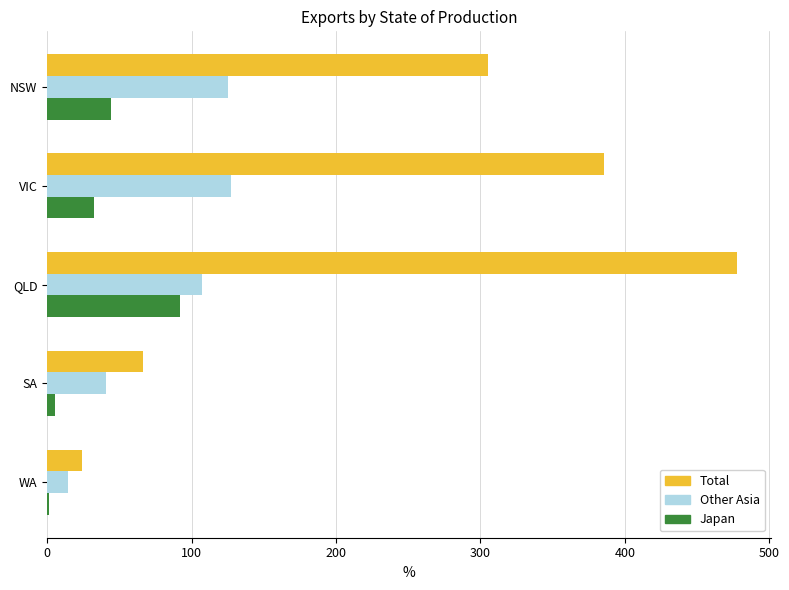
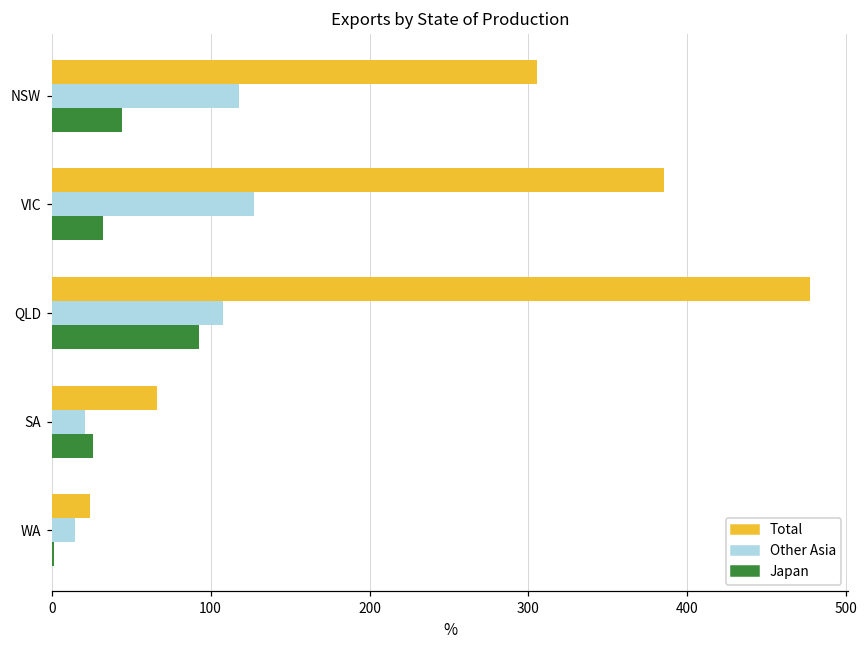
  {
    "Total": {
      "NSW": 305,
      "VIC": 385,
      "QLD": 477,
      "SA": 66,
      "WA": 24
    },
    "Other Asia": {
-     "NSW": 125,
+     "NSW": 118,
      "VIC": 127,
      "QLD": 107,
-     "SA": 41,
+     "SA": 21,
      "WA": 15
    },
    "Japan": {
      "NSW": 44,
      "VIC": 33,
      "QLD": 92,
-     "SA": 5
+     "SA": 26
    }
  }
